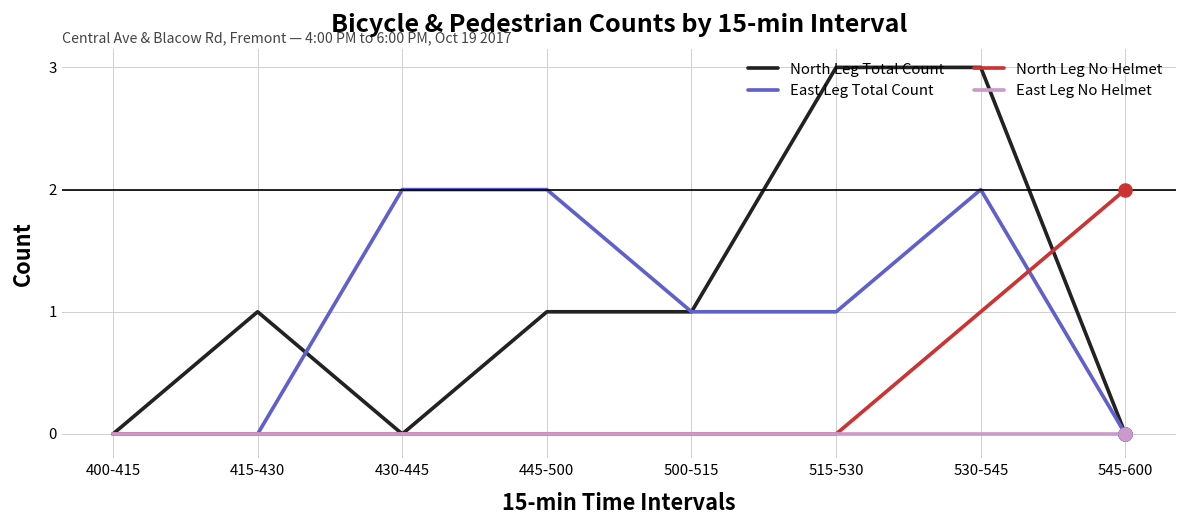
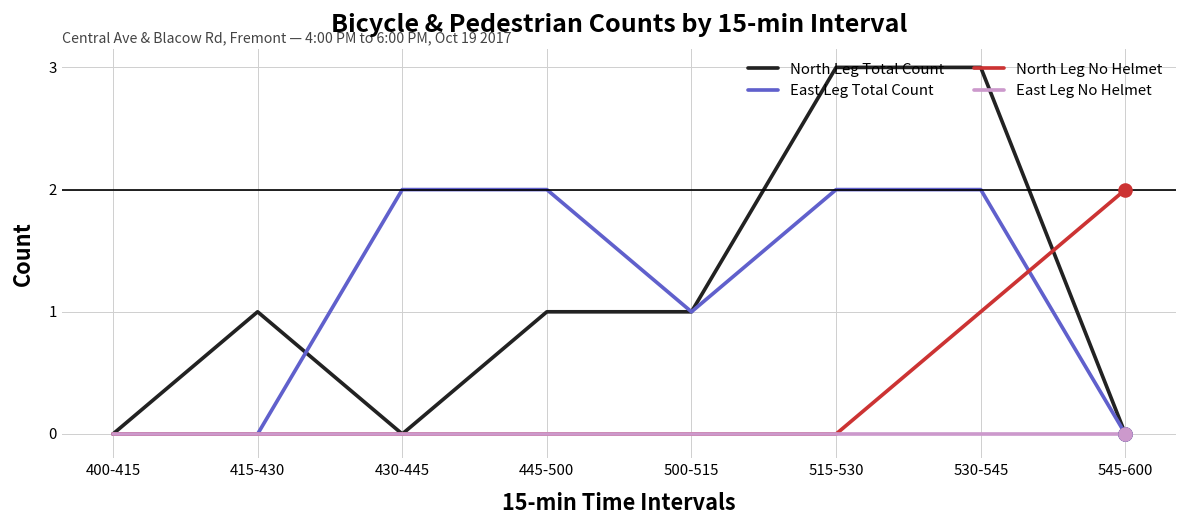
  {
    "East Leg Total Count": {
      "430-445": 2,
      "445-500": 2,
-     "515-530": 1,
+     "515-530": 2,
      "530-545": 2
    },
    "East Leg No Helmet": {
      "530-545": 0
    }
  }
